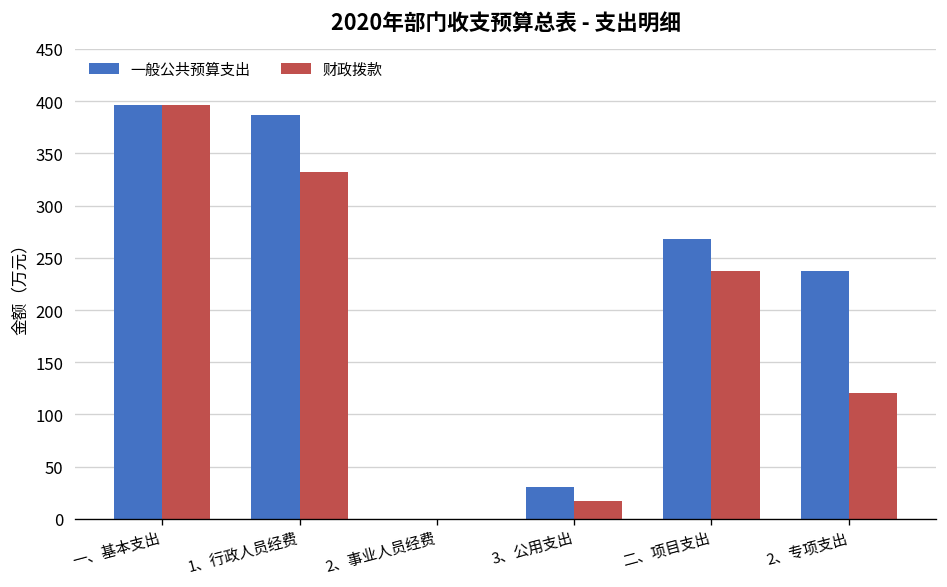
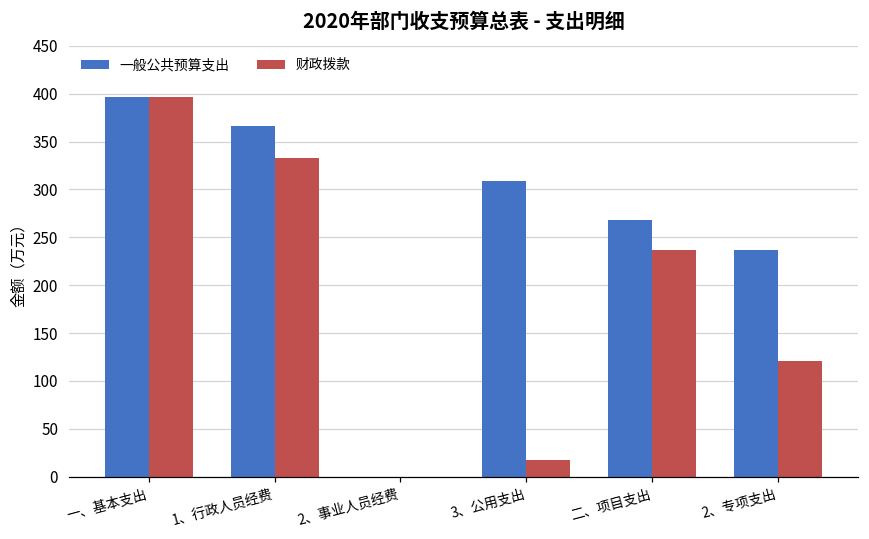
  {
    "一般公共预算支出": {
      "一、基本支出": 400,
-     "1、行政人员经费": 390,
+     "1、行政人员经费": 370,
      "2、事业人员经费": 0,
-     "3、公用支出": 30,
+     "3、公用支出": 310,
      "二、项目支出": 270,
      "2、专项支出": 240
    },
    "财政拨款": {
      "一、基本支出": 400,
      "1、行政人员经费": 330,
      "2、事业人员经费": 0,
      "3、公用支出": 20,
      "二、项目支出": 240,
      "2、专项支出": 120
    }
  }
